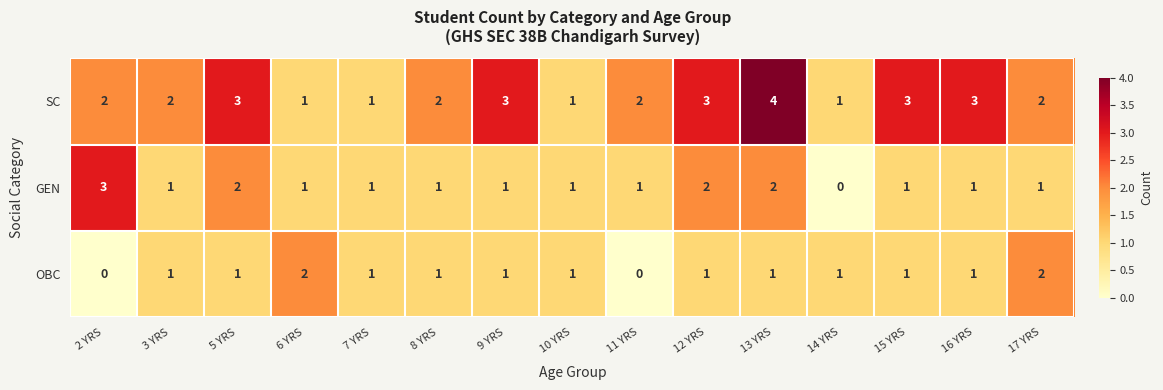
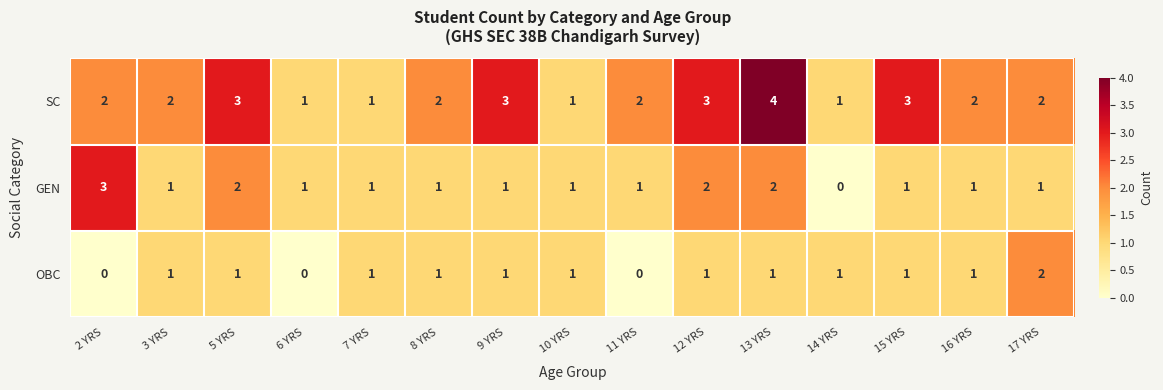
  {
    "SC": {
      "2 YRS": 2,
      "3 YRS": 2,
      "5 YRS": 3,
      "6 YRS": 1,
      "7 YRS": 1,
      "8 YRS": 2,
      "9 YRS": 3,
      "10 YRS": 1,
      "11 YRS": 2,
      "12 YRS": 3,
      "13 YRS": 4,
      "14 YRS": 1,
      "15 YRS": 3,
-     "16 YRS": 3,
+     "16 YRS": 2,
      "17 YRS": 2
    },
    "GEN": {
      "2 YRS": 3,
      "3 YRS": 1,
      "5 YRS": 2,
      "6 YRS": 1,
      "7 YRS": 1,
      "8 YRS": 1,
      "9 YRS": 1,
      "10 YRS": 1,
      "11 YRS": 1,
      "12 YRS": 2,
      "13 YRS": 2,
      "14 YRS": 0,
      "15 YRS": 1,
      "16 YRS": 1,
      "17 YRS": 1
    },
    "OBC": {
      "2 YRS": 0,
      "3 YRS": 1,
      "5 YRS": 1,
-     "6 YRS": 2,
+     "6 YRS": 0,
      "7 YRS": 1,
      "8 YRS": 1,
      "9 YRS": 1,
      "10 YRS": 1,
      "11 YRS": 0,
      "12 YRS": 1,
      "13 YRS": 1,
      "14 YRS": 1,
      "15 YRS": 1,
      "16 YRS": 1,
      "17 YRS": 2
    }
  }
